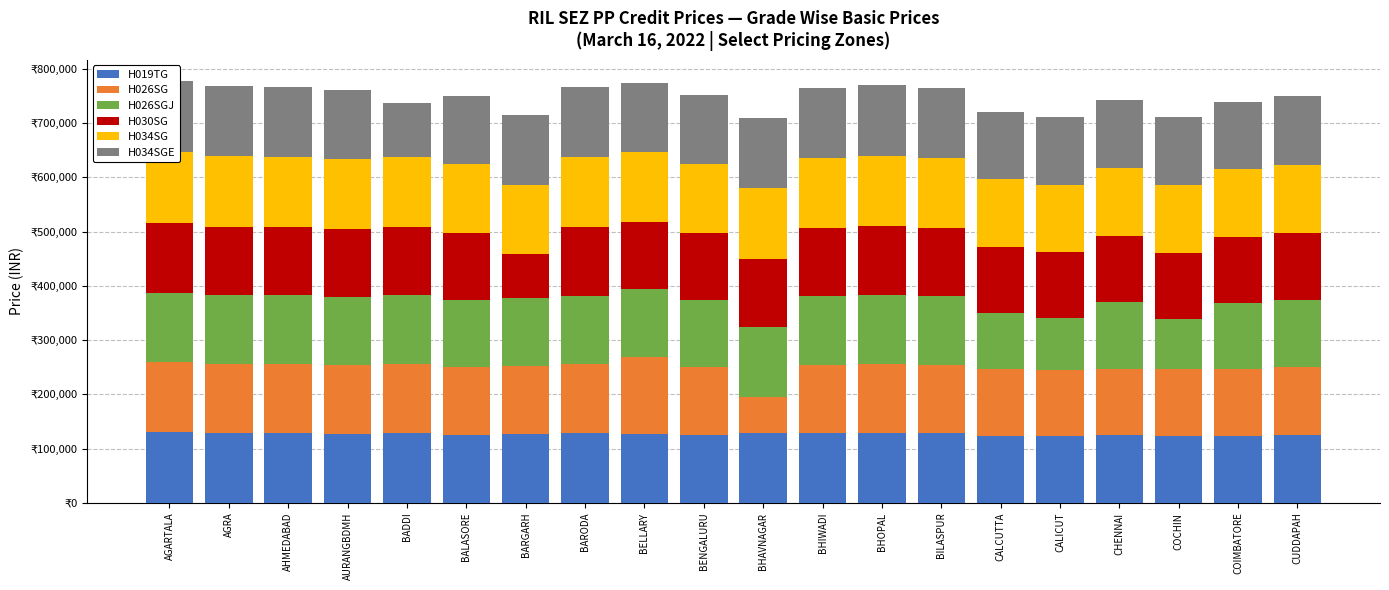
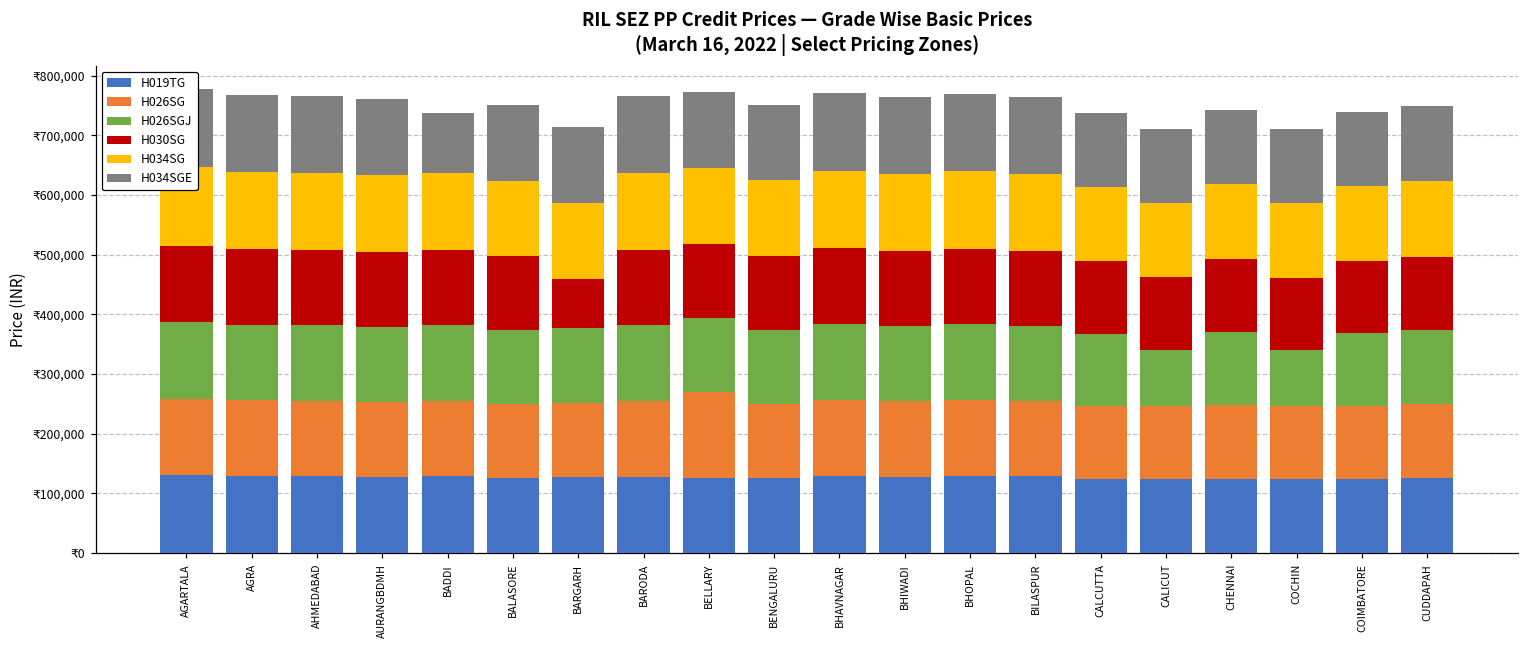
  {
    "H019TG": {
      "AGARTALA": "₹130,000",
      "AGRA": "₹130,000",
      "AHMEDABAD": "₹130,000",
      "AURANGBDMH": "₹130,000",
      "BADDI": "₹130,000",
      "BALASORE": "₹130,000",
      "BARGARH": "₹130,000",
      "BARODA": "₹130,000",
      "BELLARY": "₹130,000",
      "BENGALURU": "₹130,000",
      "BHAVNAGAR": "₹130,000",
      "BHIWADI": "₹130,000",
      "BHOPAL": "₹130,000",
      "BILASPUR": "₹130,000",
      "CALCUTTA": "₹120,000",
      "CALICUT": "₹120,000",
      "CHENNAI": "₹120,000",
      "COCHIN": "₹120,000",
      "COIMBATORE": "₹120,000",
      "CUDDAPAH": "₹130,000"
    },
    "H026SG": {
      "AGARTALA": "₹130,000",
      "AGRA": "₹130,000",
      "AHMEDABAD": "₹130,000",
      "AURANGBDMH": "₹130,000",
      "BADDI": "₹130,000",
      "BALASORE": "₹120,000",
      "BARGARH": "₹130,000",
      "BARODA": "₹130,000",
      "BELLARY": "₹140,000",
      "BENGALURU": "₹120,000",
-     "BHAVNAGAR": "₹70,000",
+     "BHAVNAGAR": "₹130,000",
      "BHIWADI": "₹130,000",
      "BHOPAL": "₹130,000",
      "BILASPUR": "₹130,000",
      "CALCUTTA": "₹120,000",
      "CALICUT": "₹120,000",
      "CHENNAI": "₹120,000",
      "COCHIN": "₹120,000",
      "COIMBATORE": "₹120,000",
      "CUDDAPAH": "₹120,000"
    },
    "H026SGJ": {
      "AGARTALA": "₹130,000",
      "AGRA": "₹130,000",
      "AHMEDABAD": "₹130,000",
      "AURANGBDMH": "₹130,000",
      "BADDI": "₹130,000",
      "BALASORE": "₹120,000",
      "BARGARH": "₹130,000",
      "BARODA": "₹130,000",
      "BELLARY": "₹120,000",
      "BENGALURU": "₹120,000",
      "BHAVNAGAR": "₹130,000",
      "BHIWADI": "₹130,000",
      "BHOPAL": "₹130,000",
      "BILASPUR": "₹130,000",
-     "CALCUTTA": "₹100,000",
+     "CALCUTTA": "₹120,000",
      "CALICUT": "₹100,000",
      "CHENNAI": "₹120,000",
      "COCHIN": "₹90,000",
      "COIMBATORE": "₹120,000",
      "CUDDAPAH": "₹120,000"
    },
    "H030SG": {
      "AGARTALA": "₹130,000",
      "AGRA": "₹130,000",
      "AHMEDABAD": "₹130,000",
      "AURANGBDMH": "₹120,000",
      "BADDI": "₹130,000",
      "BALASORE": "₹120,000",
      "BARGARH": "₹80,000",
      "BARODA": "₹130,000",
      "BELLARY": "₹120,000",
      "BENGALURU": "₹120,000",
      "BHAVNAGAR": "₹130,000",
      "BHIWADI": "₹130,000",
      "BHOPAL": "₹130,000",
      "BILASPUR": "₹130,000",
      "CALCUTTA": "₹120,000",
      "CALICUT": "₹120,000",
      "CHENNAI": "₹120,000",
      "COCHIN": "₹120,000",
      "COIMBATORE": "₹120,000",
      "CUDDAPAH": "₹120,000"
    },
    "H034SG": {
      "AGRA": "₹130,000",
      "AHMEDABAD": "₹130,000",
      "AURANGBDMH": "₹130,000",
      "BADDI": "₹130,000",
      "BALASORE": "₹130,000",
      "BARGARH": "₹130,000",
      "BARODA": "₹130,000",
      "BELLARY": "₹130,000",
      "BENGALURU": "₹130,000",
      "BHAVNAGAR": "₹130,000",
      "BHIWADI": "₹130,000",
      "BHOPAL": "₹130,000",
      "BILASPUR": "₹130,000",
      "CALCUTTA": "₹120,000",
      "CALICUT": "₹120,000",
      "CHENNAI": "₹130,000",
      "COCHIN": "₹120,000",
      "COIMBATORE": "₹120,000",
      "CUDDAPAH": "₹130,000"
    },
    "H034SGE": {
      "AGRA": "₹130,000",
      "AHMEDABAD": "₹130,000",
      "AURANGBDMH": "₹130,000",
      "BADDI": "₹100,000",
      "BALASORE": "₹130,000",
      "BARGARH": "₹130,000",
      "BARODA": "₹130,000",
      "BELLARY": "₹130,000",
      "BENGALURU": "₹130,000",
      "BHAVNAGAR": "₹130,000",
      "BHIWADI": "₹130,000",
      "BHOPAL": "₹130,000",
      "BILASPUR": "₹130,000",
      "CALCUTTA": "₹120,000",
      "CALICUT": "₹120,000",
      "CHENNAI": "₹130,000",
      "COCHIN": "₹120,000",
      "COIMBATORE": "₹120,000",
      "CUDDAPAH": "₹130,000"
    }
  }
